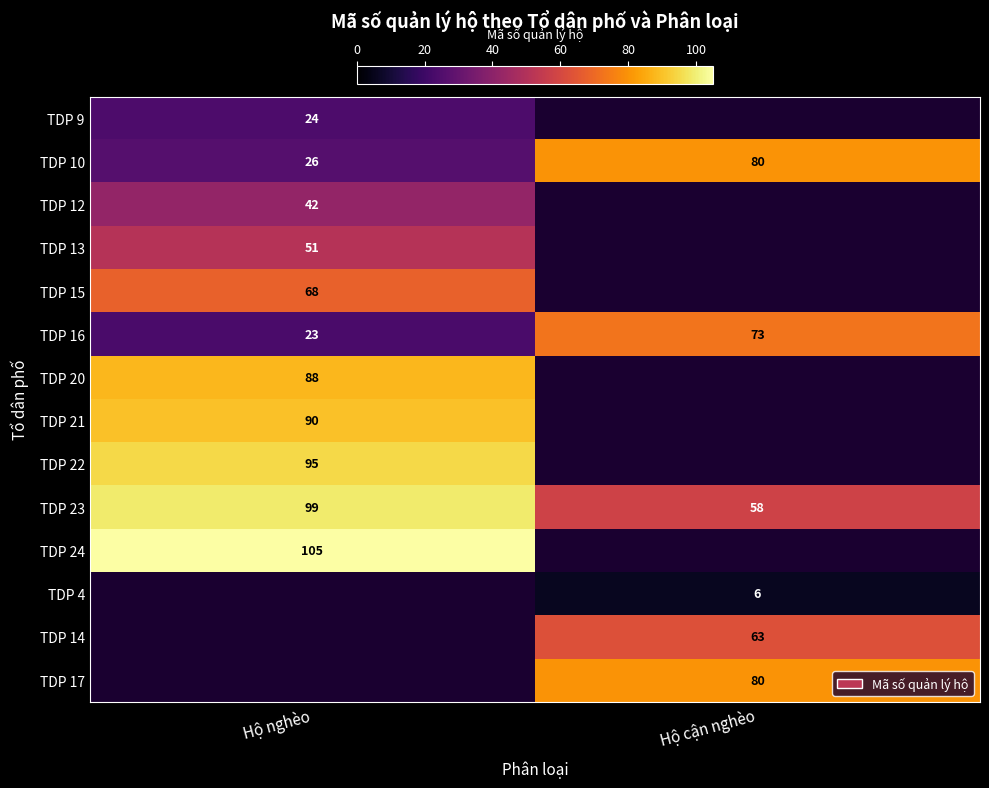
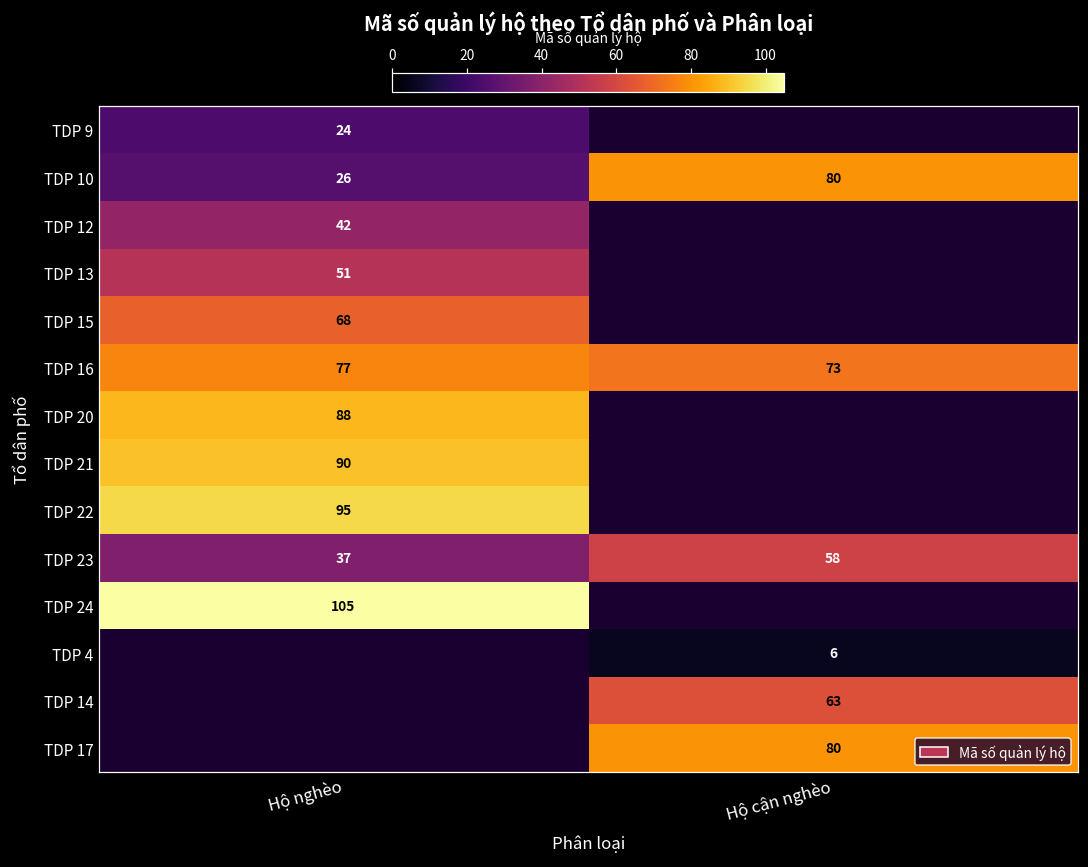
  {
    "TDP 9": {
      "Hộ nghèo": 24
    },
    "TDP 10": {
      "Hộ nghèo": 26,
      "Hộ cận nghèo": 80
    },
    "TDP 12": {
      "Hộ nghèo": 42
    },
    "TDP 13": {
      "Hộ nghèo": 51
    },
    "TDP 15": {
      "Hộ nghèo": 68
    },
    "TDP 16": {
-     "Hộ nghèo": 23,
+     "Hộ nghèo": 77,
      "Hộ cận nghèo": 73
    },
    "TDP 20": {
      "Hộ nghèo": 88
    },
    "TDP 21": {
      "Hộ nghèo": 90
    },
    "TDP 22": {
      "Hộ nghèo": 95
    },
    "TDP 23": {
-     "Hộ nghèo": 99,
+     "Hộ nghèo": 37,
      "Hộ cận nghèo": 58
    },
    "TDP 24": {
      "Hộ nghèo": 105
    },
    "TDP 4": {
      "Hộ cận nghèo": 6
    },
    "TDP 14": {
      "Hộ cận nghèo": 63
    },
    "TDP 17": {
      "Hộ cận nghèo": 80
    }
  }
